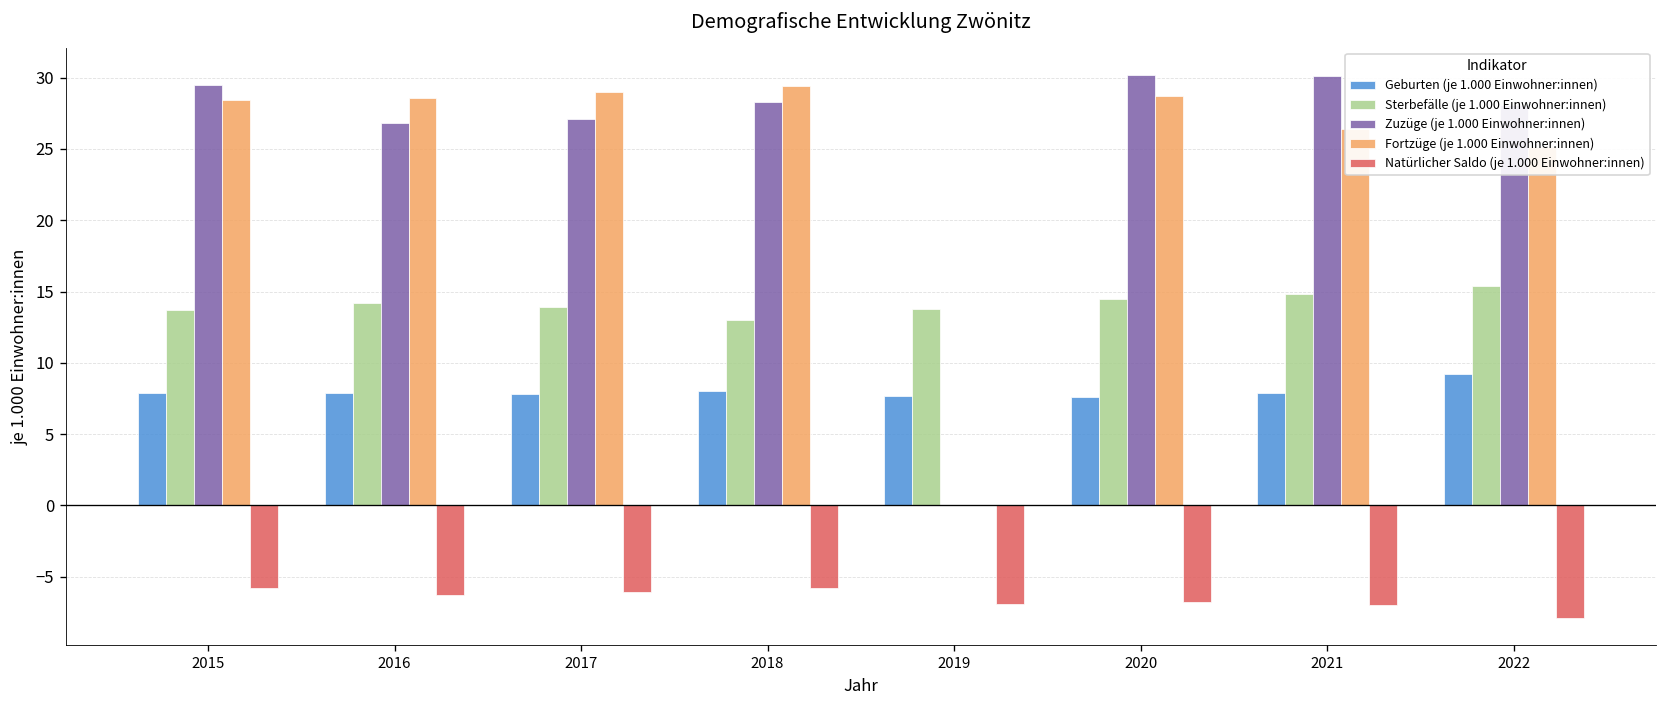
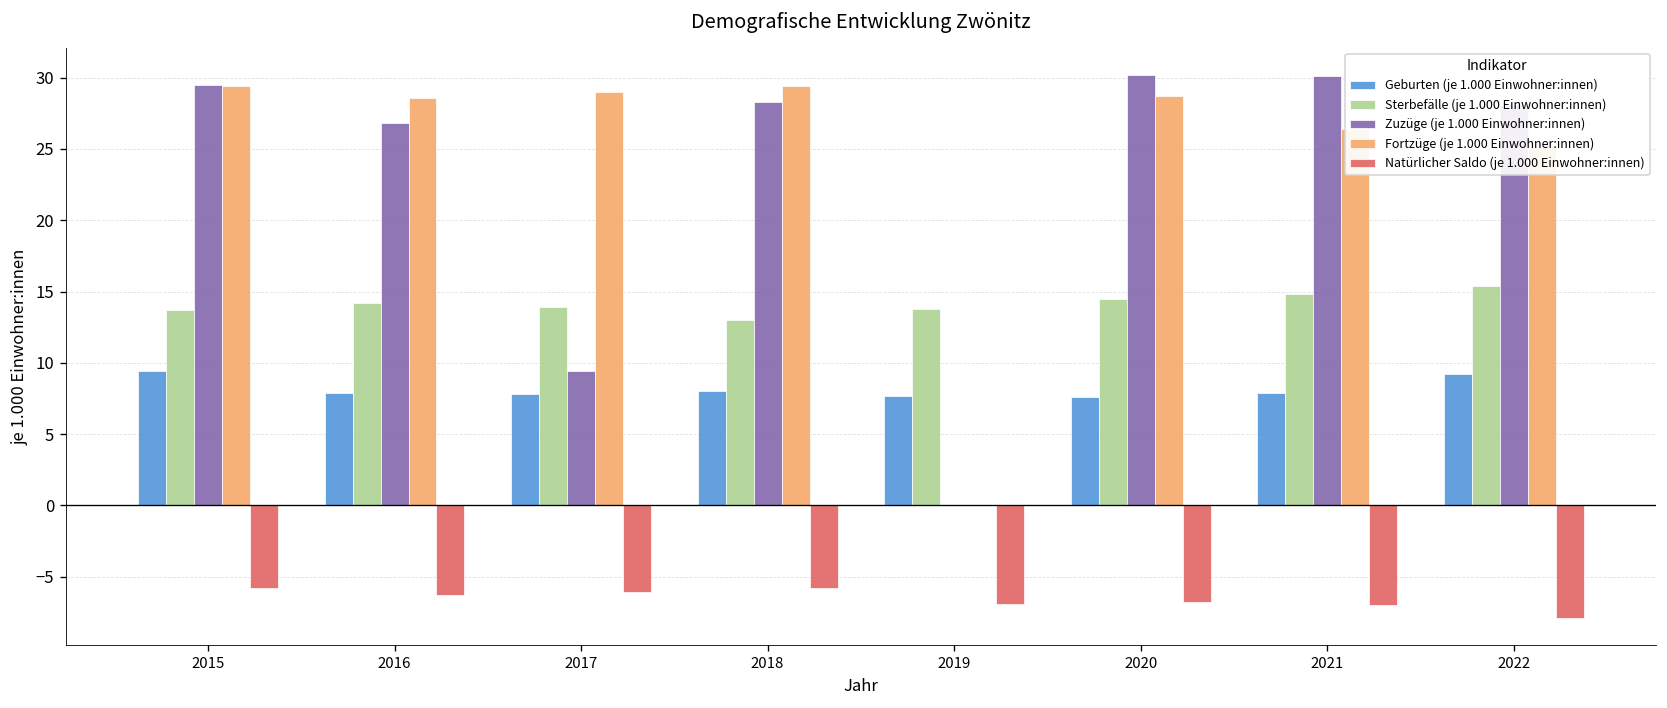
  {
    "Geburten (je 1.000 Einwohner:innen)": {
-     "2015": 7.9,
+     "2015": 9.4,
      "2016": 7.9,
      "2017": 7.8,
      "2018": 8.0,
      "2019": 7.7,
      "2020": 7.6,
      "2021": 7.9,
      "2022": 9.2
    },
    "Sterbefälle (je 1.000 Einwohner:innen)": {
      "2015": 13.7,
      "2016": 14.2,
      "2017": 13.9,
      "2018": 13.0,
      "2019": 13.8,
      "2020": 14.5,
      "2021": 14.8,
      "2022": 15.4
    },
    "Zuzüge (je 1.000 Einwohner:innen)": {
      "2015": 29.5,
      "2016": 26.8,
-     "2017": 27.1,
+     "2017": 9.4,
      "2018": 28.3,
      "2019": 0.0,
      "2020": 30.2,
      "2021": 30.1
    },
    "Fortzüge (je 1.000 Einwohner:innen)": {
-     "2015": 28.4,
+     "2015": 29.4,
      "2016": 28.6,
      "2017": 29.0,
      "2018": 29.4,
      "2019": 0.0,
      "2020": 28.7
    },
    "Natürlicher Saldo (je 1.000 Einwohner:innen)": {
      "2015": -5.8,
      "2016": -6.3,
      "2017": -6.1,
      "2018": -5.8,
      "2019": -6.9,
      "2020": -6.8,
      "2021": -7.0,
      "2022": -7.9
    }
  }
